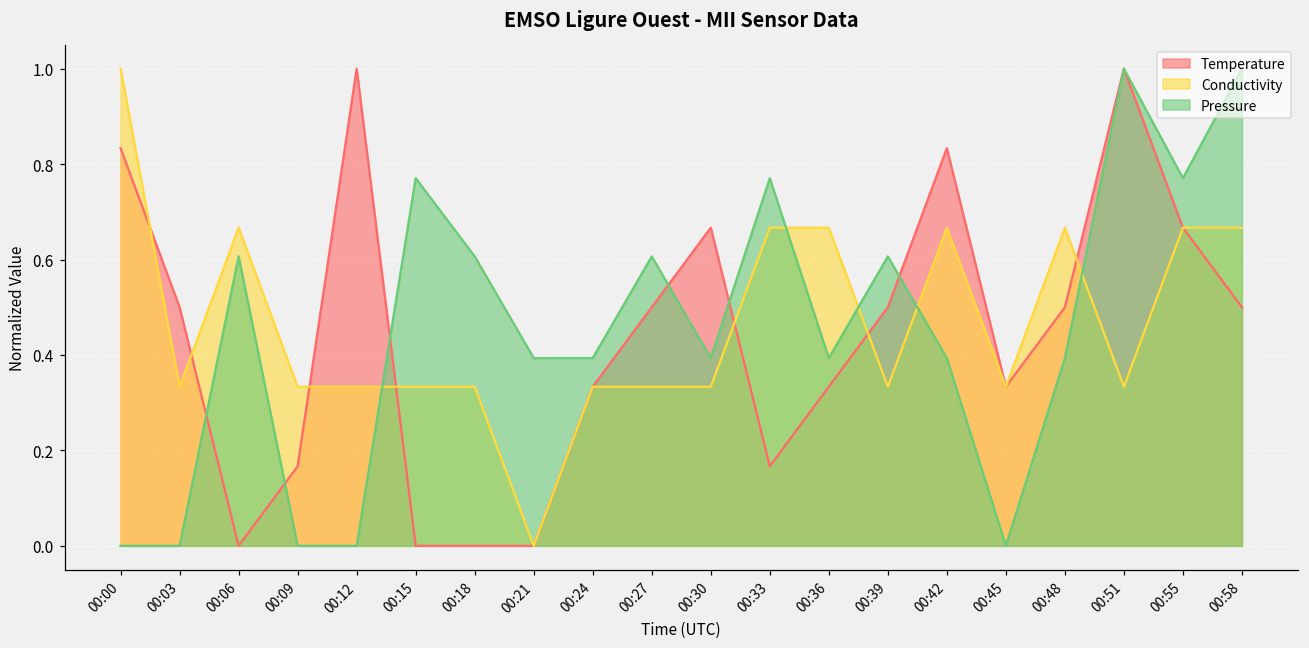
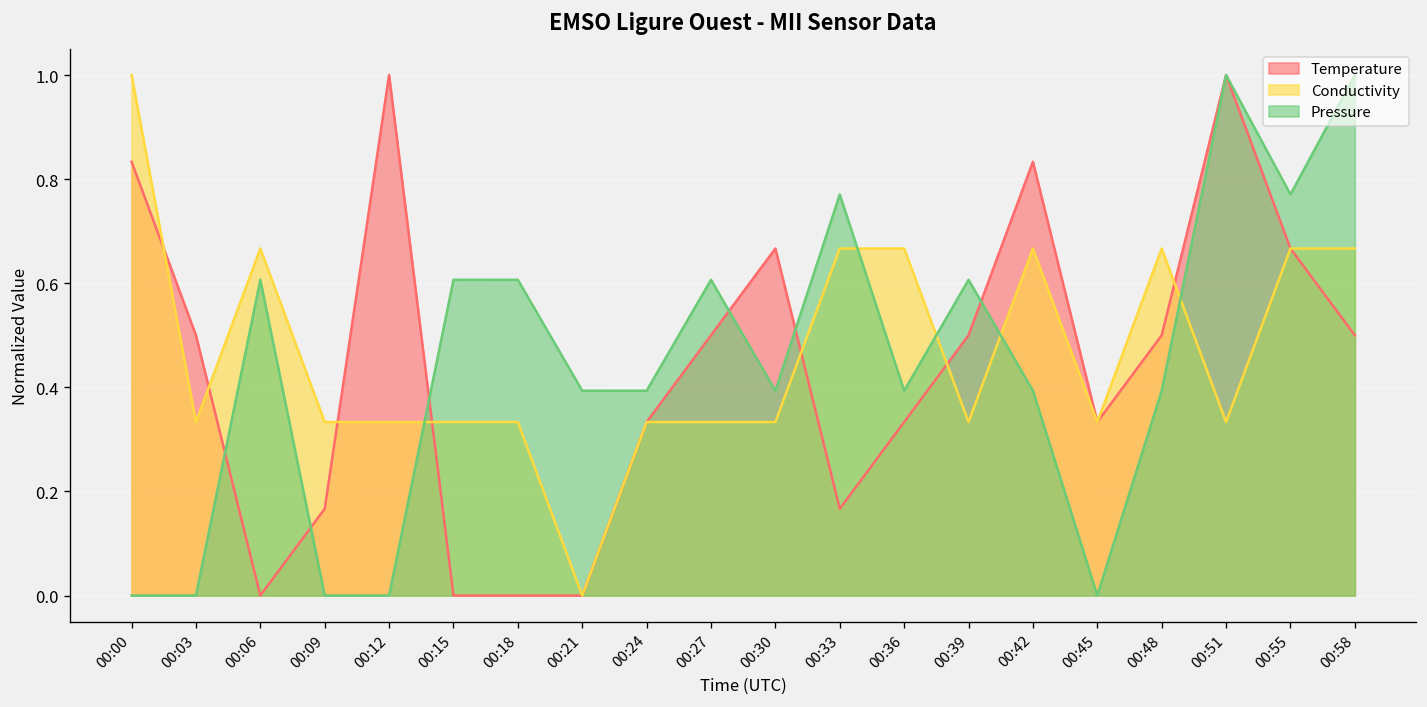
  {
    "Temperature": {
      "00:00": 0.83,
      "00:03": 0.50,
      "00:06": 0.00,
      "00:09": 0.17,
      "00:12": 1.00,
      "00:15": 0.00,
      "00:18": 0.00,
      "00:27": 0.50,
      "00:30": 0.67,
      "00:33": 0.17,
      "00:36": 0.33,
      "00:39": 0.50,
      "00:42": 0.83,
      "00:48": 0.50,
      "00:58": 0.50
    },
    "Conductivity": {
      "00:00": 1.00,
      "00:03": 0.33,
      "00:06": 0.67,
      "00:09": 0.33,
      "00:12": 0.33,
      "00:15": 0.33,
      "00:18": 0.33,
      "00:27": 0.33,
      "00:30": 0.33,
      "00:33": 0.67,
      "00:36": 0.67,
      "00:39": 0.33,
      "00:42": 0.67,
      "00:48": 0.67,
      "00:51": 0.33,
      "00:58": 0.67
    },
    "Pressure": {
      "00:00": 0.00,
      "00:03": 0.00,
      "00:06": 0.61,
      "00:09": 0.00,
      "00:12": 0.00,
-     "00:15": 0.77,
+     "00:15": 0.61,
      "00:18": 0.61,
      "00:21": 0.39,
      "00:24": 0.39,
      "00:27": 0.61,
      "00:30": 0.39,
      "00:33": 0.77,
      "00:36": 0.39,
      "00:39": 0.61,
      "00:42": 0.39,
      "00:45": 0.00,
      "00:48": 0.39,
      "00:55": 0.77
    }
  }
